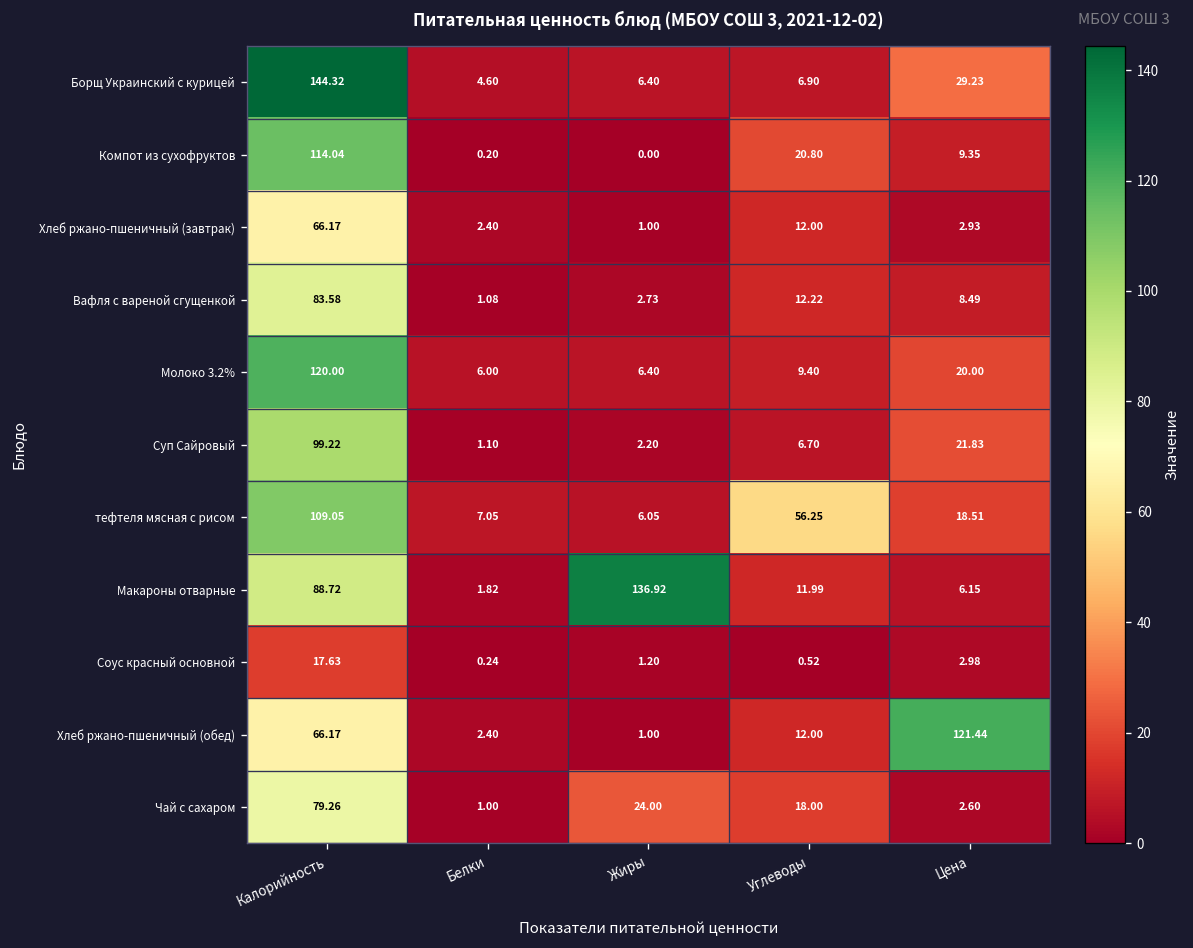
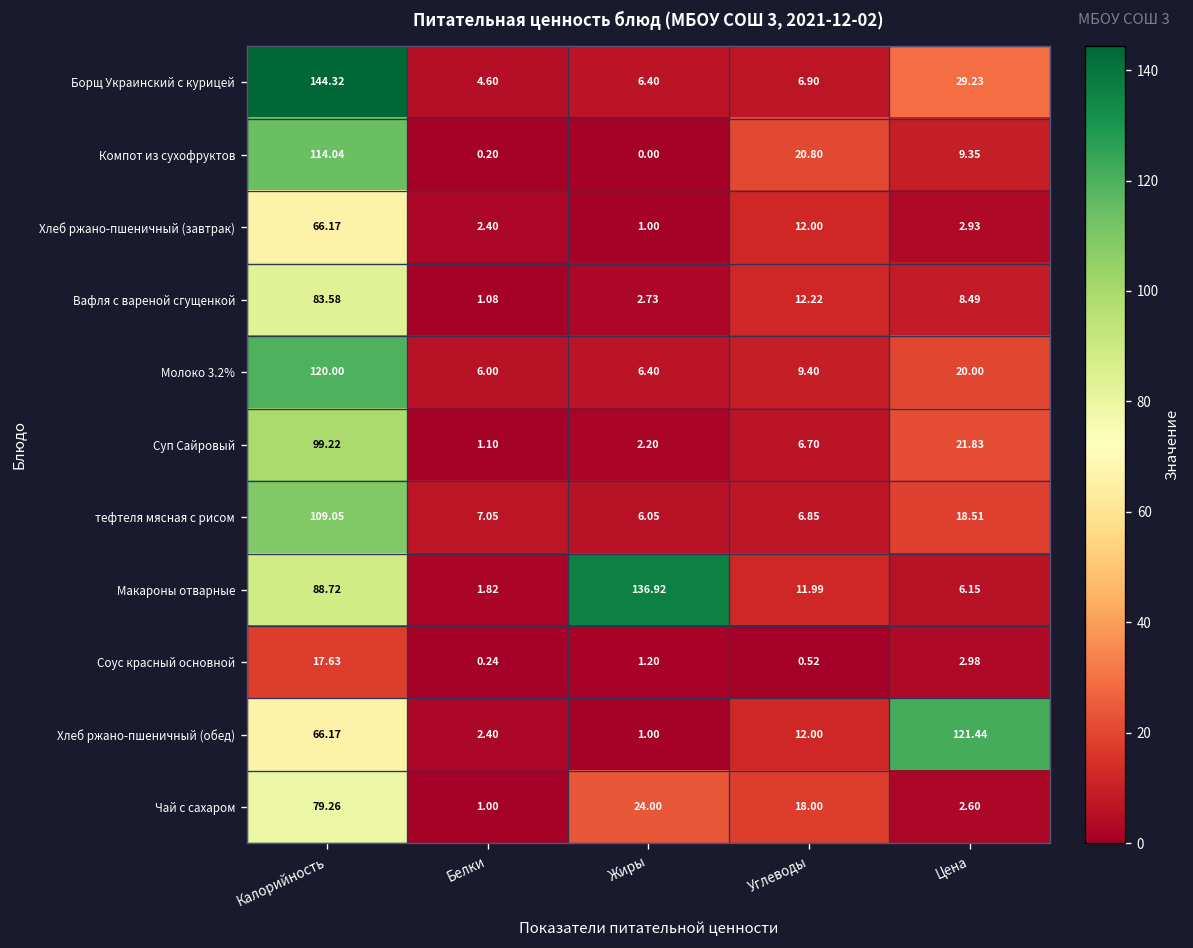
  {
    "Борщ Украинский с курицей": {
      "Калорийность": 144.32,
      "Белки": 4.60,
      "Жиры": 6.40,
      "Углеводы": 6.90,
      "Цена": 29.23
    },
    "Компот из сухофруктов": {
      "Калорийность": 114.04,
      "Белки": 0.20,
      "Жиры": 0.00,
      "Углеводы": 20.80,
      "Цена": 9.35
    },
    "Хлеб ржано-пшеничный (завтрак)": {
      "Калорийность": 66.17,
      "Белки": 2.40,
      "Жиры": 1.00,
      "Углеводы": 12.00,
      "Цена": 2.93
    },
    "Вафля с вареной сгущенкой": {
      "Калорийность": 83.58,
      "Белки": 1.08,
      "Жиры": 2.73,
      "Углеводы": 12.22,
      "Цена": 8.49
    },
    "Молоко 3.2%": {
      "Калорийность": 120.00,
      "Белки": 6.00,
      "Жиры": 6.40,
      "Углеводы": 9.40,
      "Цена": 20.00
    },
    "Суп Сайровый": {
      "Калорийность": 99.22,
      "Белки": 1.10,
      "Жиры": 2.20,
      "Углеводы": 6.70,
      "Цена": 21.83
    },
    "тефтеля мясная с рисом": {
      "Калорийность": 109.05,
      "Белки": 7.05,
      "Жиры": 6.05,
-     "Углеводы": 56.25,
+     "Углеводы": 6.85,
      "Цена": 18.51
    },
    "Макароны отварные": {
      "Калорийность": 88.72,
      "Белки": 1.82,
      "Жиры": 136.92,
      "Углеводы": 11.99,
      "Цена": 6.15
    },
    "Соус красный основной": {
      "Калорийность": 17.63,
      "Белки": 0.24,
      "Жиры": 1.20,
      "Углеводы": 0.52,
      "Цена": 2.98
    },
    "Хлеб ржано-пшеничный (обед)": {
      "Калорийность": 66.17,
      "Белки": 2.40,
      "Жиры": 1.00,
      "Углеводы": 12.00,
      "Цена": 121.44
    },
    "Чай с сахаром": {
      "Калорийность": 79.26,
      "Белки": 1.00,
      "Жиры": 24.00,
      "Углеводы": 18.00,
      "Цена": 2.60
    }
  }
